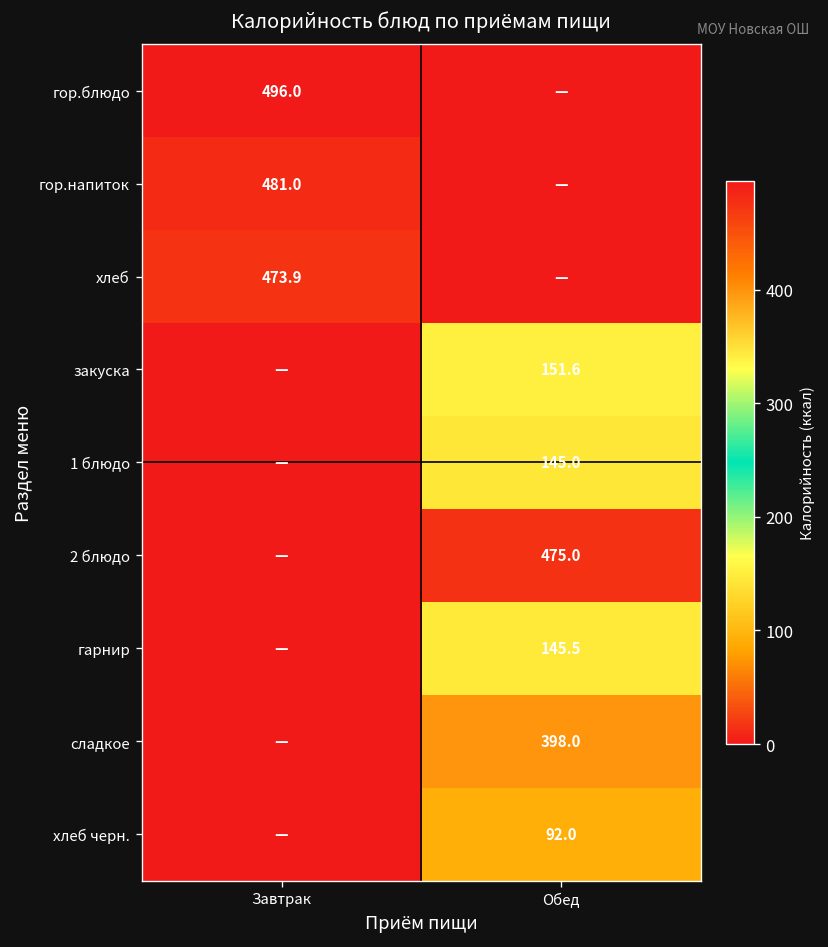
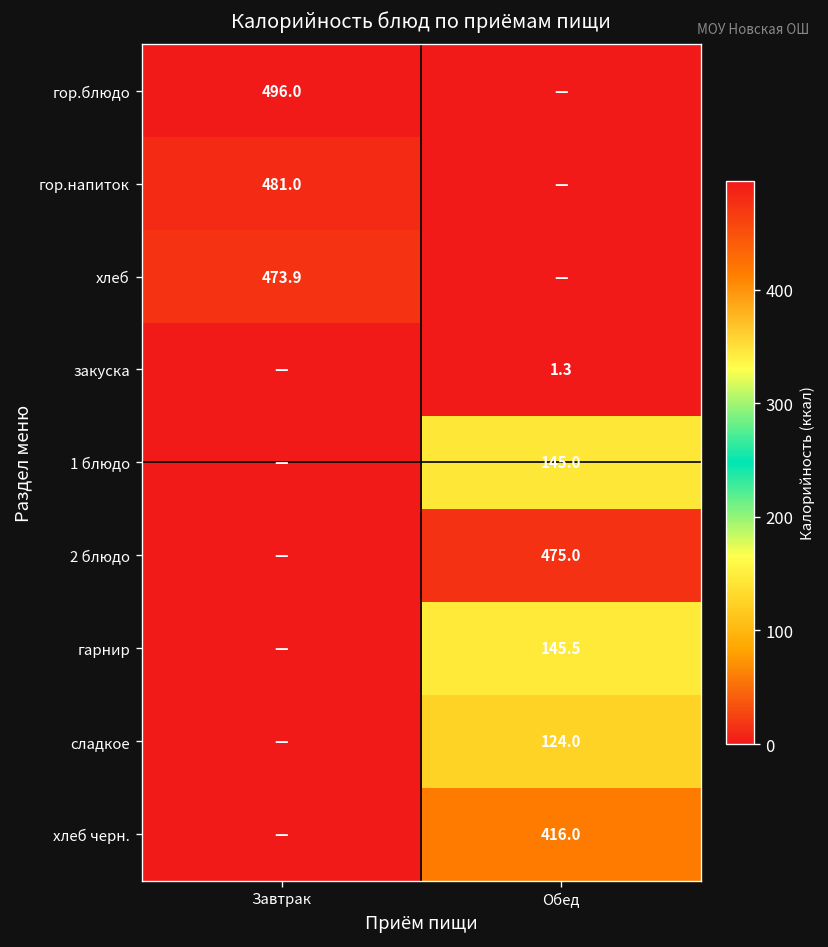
  {
    "гор.блюдо": {
      "Завтрак": 496.0
    },
    "гор.напиток": {
      "Завтрак": 481.0
    },
    "хлеб": {
      "Завтрак": 473.9
    },
    "закуска": {
-     "Обед": 151.6
+     "Обед": 1.3
    },
    "1 блюдо": {
      "Обед": 145.0
    },
    "2 блюдо": {
      "Обед": 475.0
    },
    "гарнир": {
      "Обед": 145.5
    },
    "сладкое": {
-     "Обед": 398.0
+     "Обед": 124.0
    },
    "хлеб черн.": {
-     "Обед": 92.0
+     "Обед": 416.0
    }
  }
